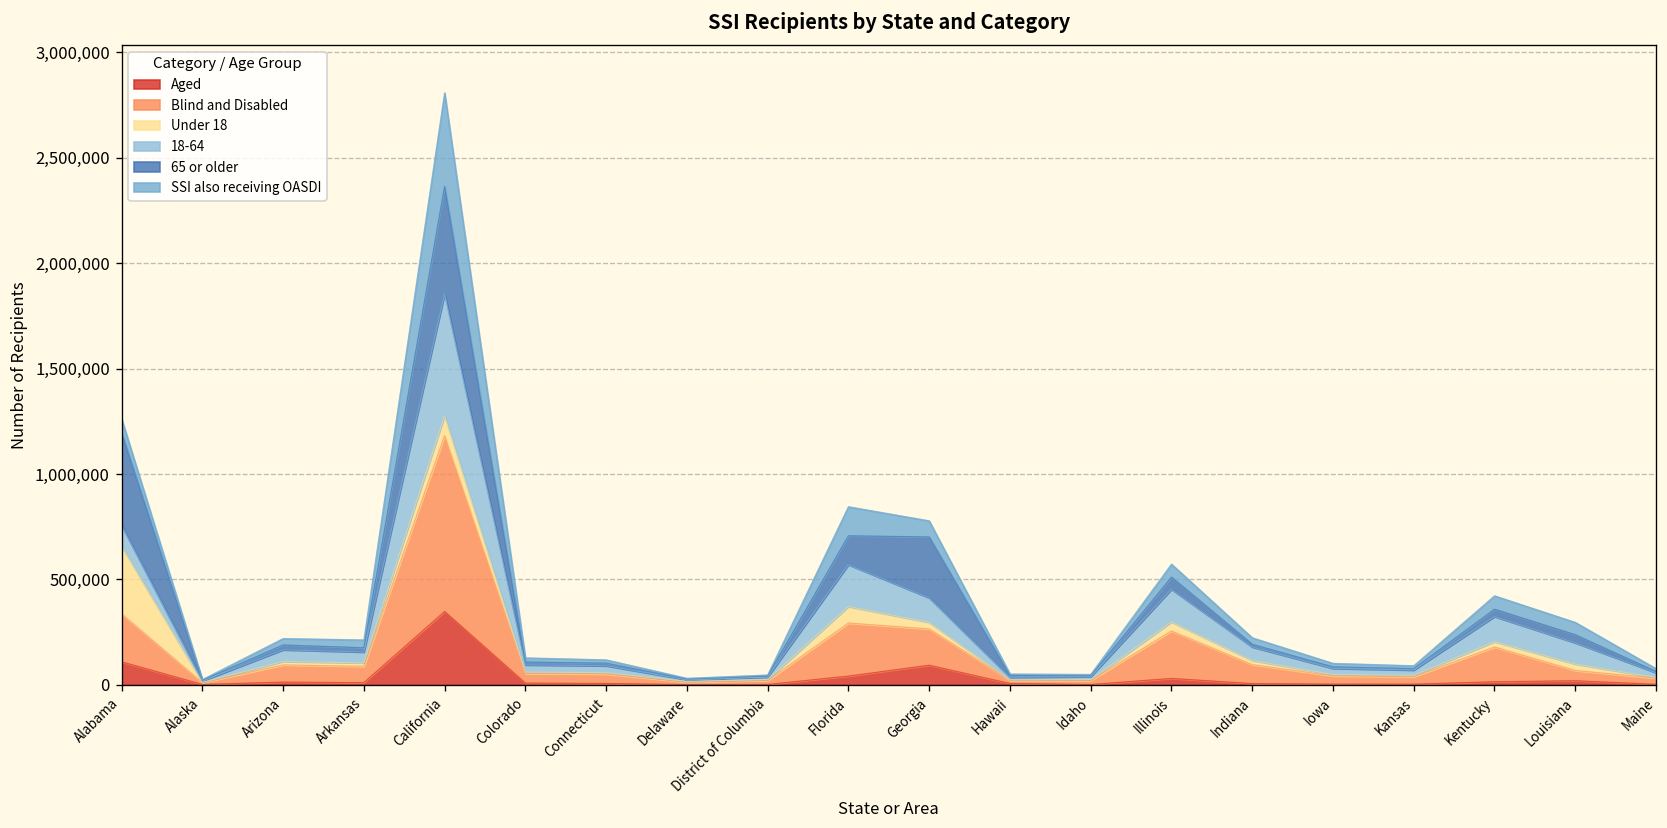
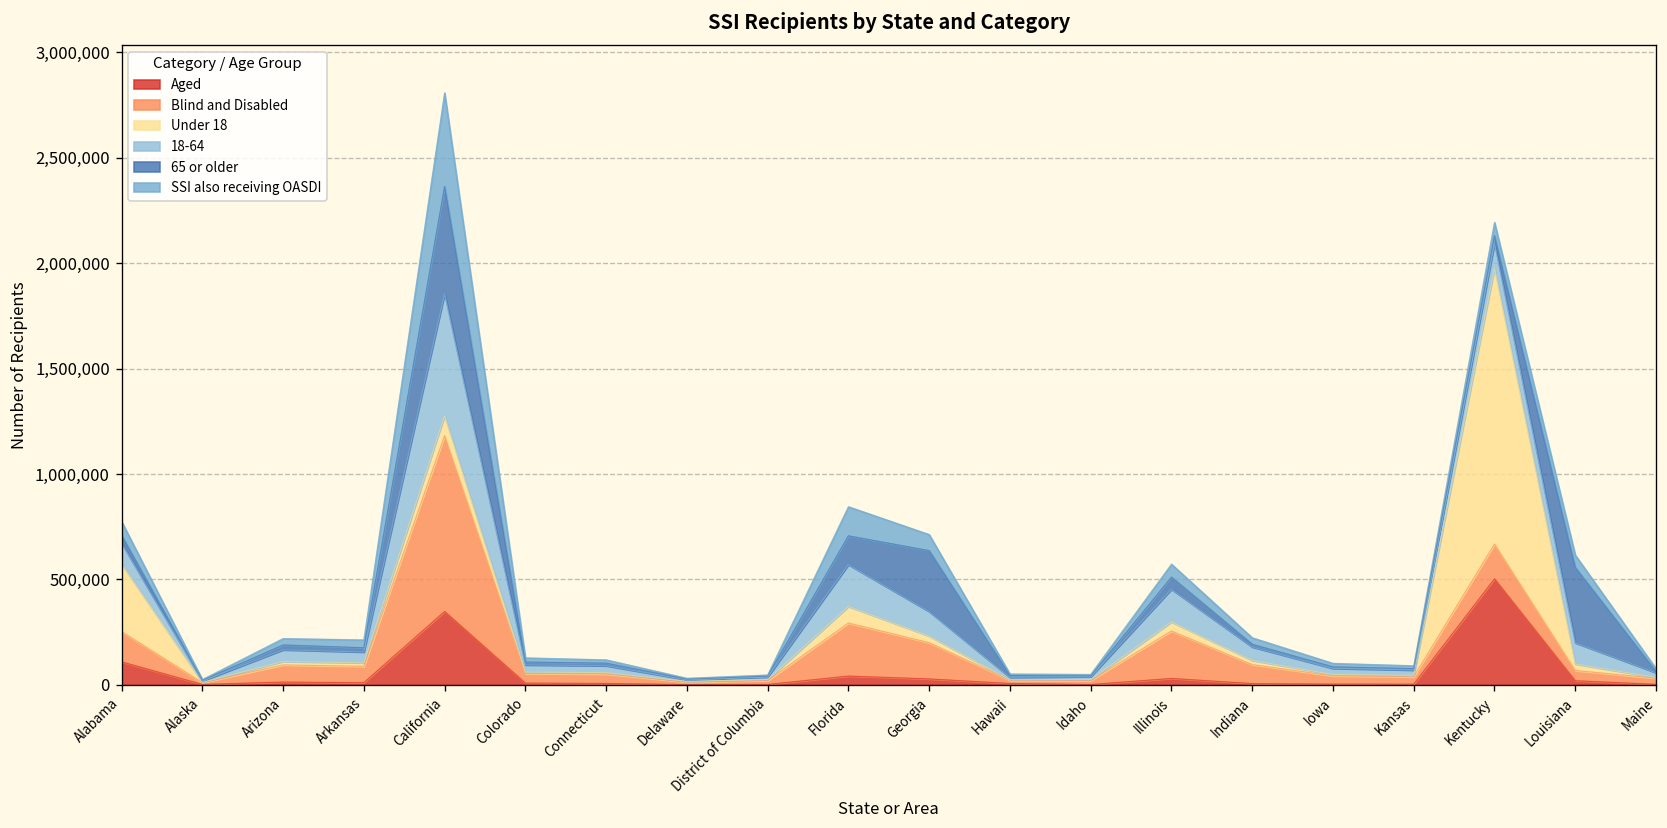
  {
    "Aged": {
      "Alabama": "110,000",
      "Arizona": "10,000",
      "Arkansas": "10,000",
      "California": "350,000",
      "Colorado": "10,000",
      "Connecticut": "10,000",
      "District of Columbia": "0",
      "Florida": "40,000",
-     "Georgia": "90,000",
+     "Georgia": "30,000",
      "Hawaii": "10,000",
      "Idaho": "0",
      "Illinois": "30,000",
      "Indiana": "10,000",
      "Iowa": "0",
      "Kansas": "0",
-     "Kentucky": "10,000",
+     "Kentucky": "500,000",
      "Louisiana": "20,000",
      "Maine": "0"
    },
    "Blind and Disabled": {
-     "Alabama": "230,000",
+     "Alabama": "140,000",
      "Arizona": "80,000",
      "Arkansas": "80,000",
      "California": "830,000",
      "Florida": "250,000",
      "Georgia": "170,000",
      "Illinois": "220,000",
      "Indiana": "90,000",
      "Kentucky": "160,000",
      "Louisiana": "50,000"
    },
    "Under 18": {
      "Alabama": "320,000",
      "Arizona": "20,000",
      "Arkansas": "20,000",
      "California": "100,000",
      "Florida": "80,000",
      "Georgia": "30,000",
      "Illinois": "40,000",
      "Indiana": "20,000",
-     "Kentucky": "30,000",
+     "Kentucky": "1,310,000",
      "Louisiana": "30,000"
    },
    "65 or older": {
-     "Alabama": "440,000",
+     "Alabama": "40,000",
      "Arizona": "20,000",
      "Arkansas": "20,000",
      "California": "510,000",
      "Florida": "140,000",
      "Georgia": "290,000",
      "Illinois": "60,000",
      "Kentucky": "30,000",
-     "Louisiana": "40,000"
+     "Louisiana": "360,000"
    }
  }
